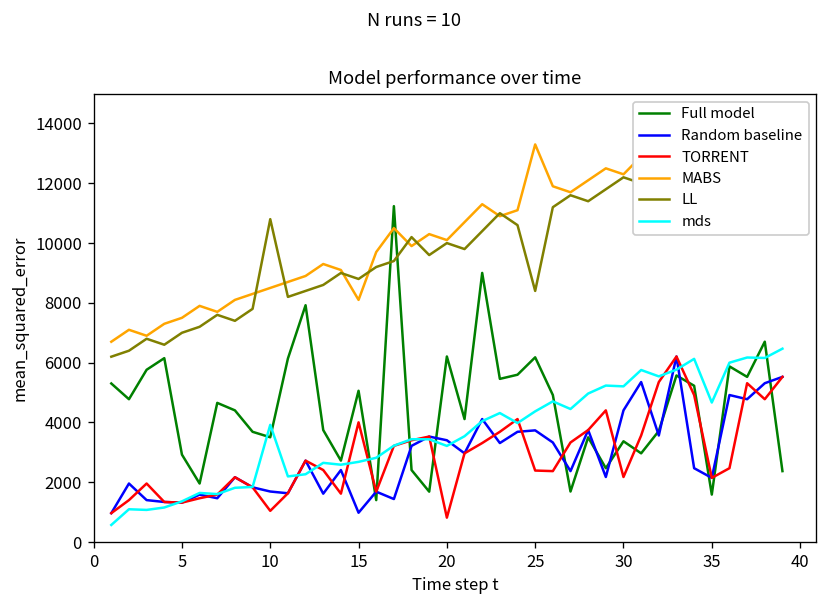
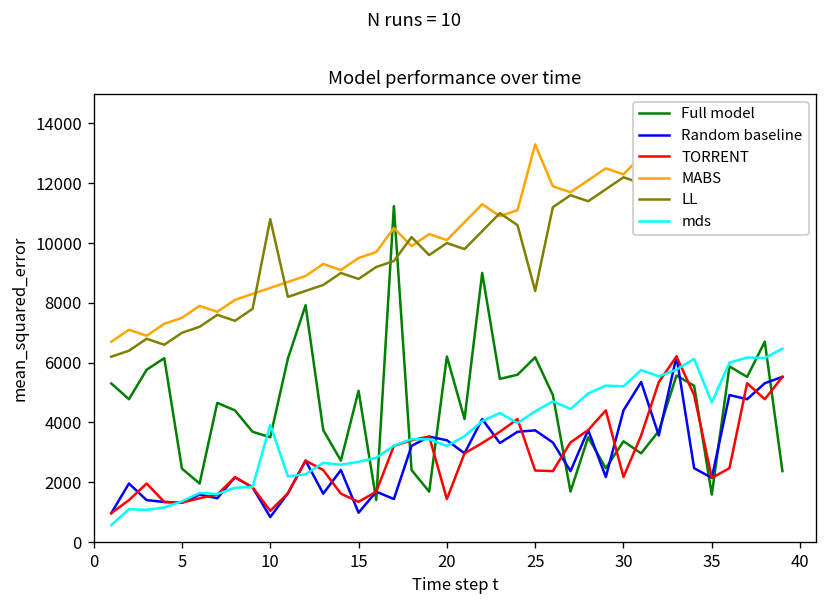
  {
    "Full model": {
-     "5": 2900,
+     "5": 2500,
      "10": 3500,
      "15": 5100,
      "20": 6200,
      "25": 6200,
      "30": 3400,
      "35": 1600
    },
    "Random baseline": {
-     "10": 1700,
+     "10": 800,
      "15": 1000,
      "20": 3400,
      "25": 3700,
      "30": 4400
    },
    "TORRENT": {
      "10": 1000,
-     "15": 4000,
-     "20": 800,
+     "15": 1300,
+     "20": 1400,
      "25": 2400,
      "30": 2200
    },
    "MABS": {
      "5": 7500,
      "10": 8500,
-     "15": 8100,
+     "15": 9500,
      "25": 13300
    },
    "LL": {
      "5": 7000,
      "10": 10800,
      "15": 8800,
      "25": 8400
    },
    "mds": {
      "10": 3900,
      "15": 2700,
      "20": 3200,
      "25": 4400,
      "30": 5200,
      "35": 4700
    }
  }
